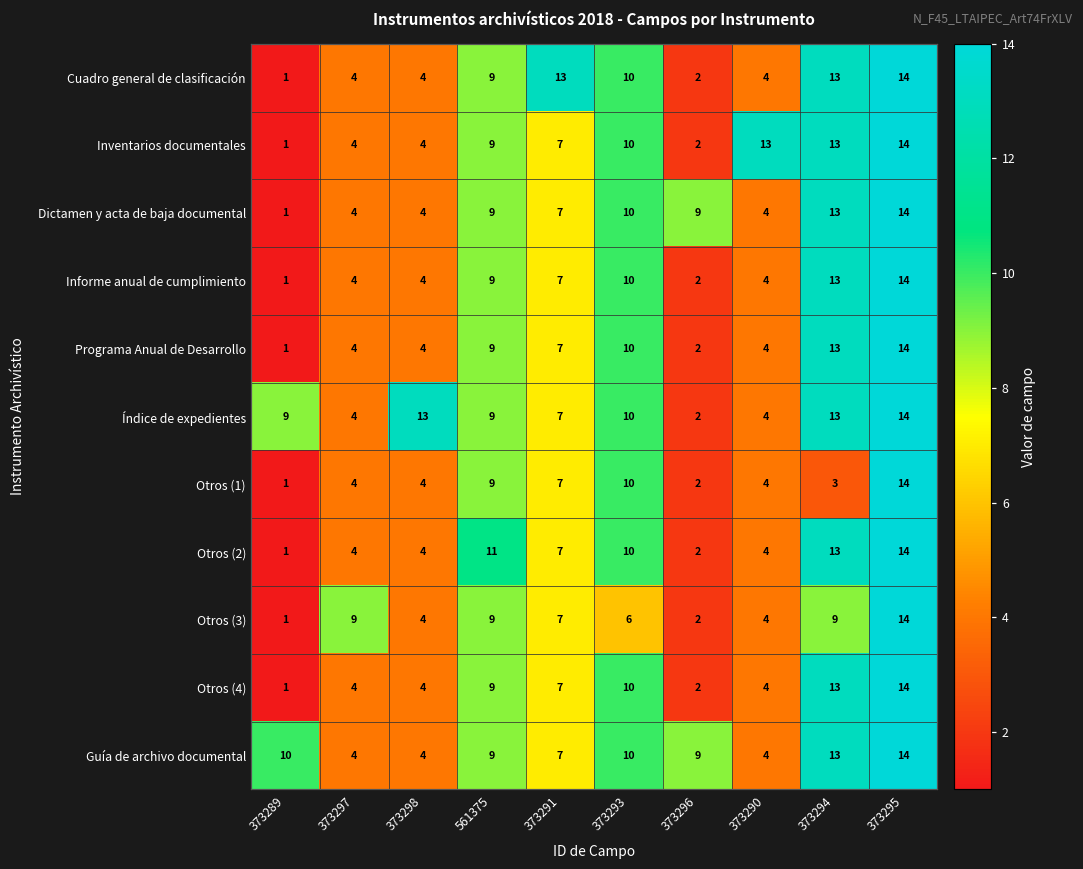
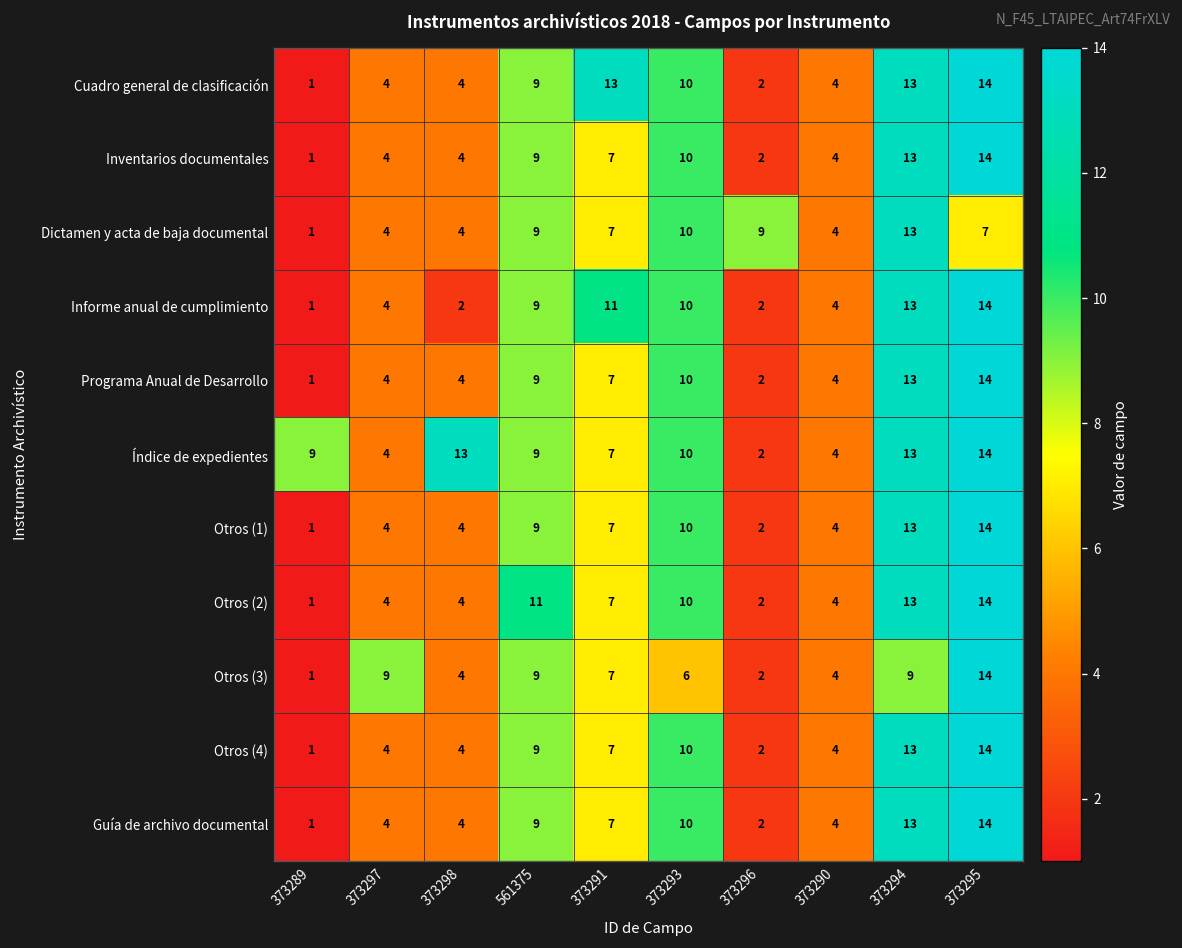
  {
    "Cuadro general de clasificación": {
      "373289": 1,
      "373297": 4,
      "373298": 4,
      "561375": 9,
      "373291": 13,
      "373293": 10,
      "373296": 2,
      "373290": 4,
      "373294": 13,
      "373295": 14
    },
    "Inventarios documentales": {
      "373289": 1,
      "373297": 4,
      "373298": 4,
      "561375": 9,
      "373291": 7,
      "373293": 10,
      "373296": 2,
-     "373290": 13,
+     "373290": 4,
      "373294": 13,
      "373295": 14
    },
    "Dictamen y acta de baja documental": {
      "373289": 1,
      "373297": 4,
      "373298": 4,
      "561375": 9,
      "373291": 7,
      "373293": 10,
      "373296": 9,
      "373290": 4,
      "373294": 13,
-     "373295": 14
+     "373295": 7
    },
    "Informe anual de cumplimiento": {
      "373289": 1,
      "373297": 4,
-     "373298": 4,
+     "373298": 2,
      "561375": 9,
-     "373291": 7,
+     "373291": 11,
      "373293": 10,
      "373296": 2,
      "373290": 4,
      "373294": 13,
      "373295": 14
    },
    "Programa Anual de Desarrollo": {
      "373289": 1,
      "373297": 4,
      "373298": 4,
      "561375": 9,
      "373291": 7,
      "373293": 10,
      "373296": 2,
      "373290": 4,
      "373294": 13,
      "373295": 14
    },
    "Índice de expedientes": {
      "373289": 9,
      "373297": 4,
      "373298": 13,
      "561375": 9,
      "373291": 7,
      "373293": 10,
      "373296": 2,
      "373290": 4,
      "373294": 13,
      "373295": 14
    },
    "Otros (1)": {
      "373289": 1,
      "373297": 4,
      "373298": 4,
      "561375": 9,
      "373291": 7,
      "373293": 10,
      "373296": 2,
      "373290": 4,
-     "373294": 3,
+     "373294": 13,
      "373295": 14
    },
    "Otros (2)": {
      "373289": 1,
      "373297": 4,
      "373298": 4,
      "561375": 11,
      "373291": 7,
      "373293": 10,
      "373296": 2,
      "373290": 4,
      "373294": 13,
      "373295": 14
    },
    "Otros (3)": {
      "373289": 1,
      "373297": 9,
      "373298": 4,
      "561375": 9,
      "373291": 7,
      "373293": 6,
      "373296": 2,
      "373290": 4,
      "373294": 9,
      "373295": 14
    },
    "Otros (4)": {
      "373289": 1,
      "373297": 4,
      "373298": 4,
      "561375": 9,
      "373291": 7,
      "373293": 10,
      "373296": 2,
      "373290": 4,
      "373294": 13,
      "373295": 14
    },
    "Guía de archivo documental": {
-     "373289": 10,
+     "373289": 1,
      "373297": 4,
      "373298": 4,
      "561375": 9,
      "373291": 7,
      "373293": 10,
-     "373296": 9,
+     "373296": 2,
      "373290": 4,
      "373294": 13,
      "373295": 14
    }
  }
